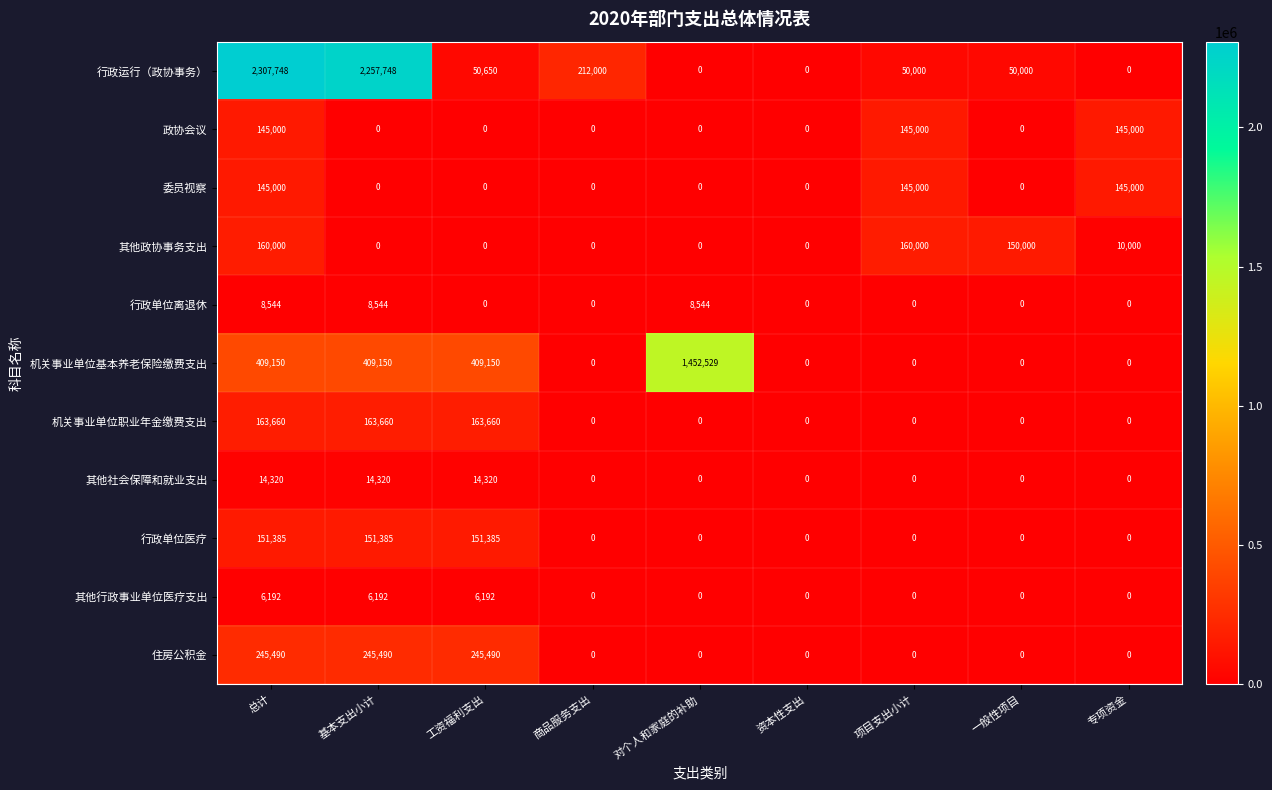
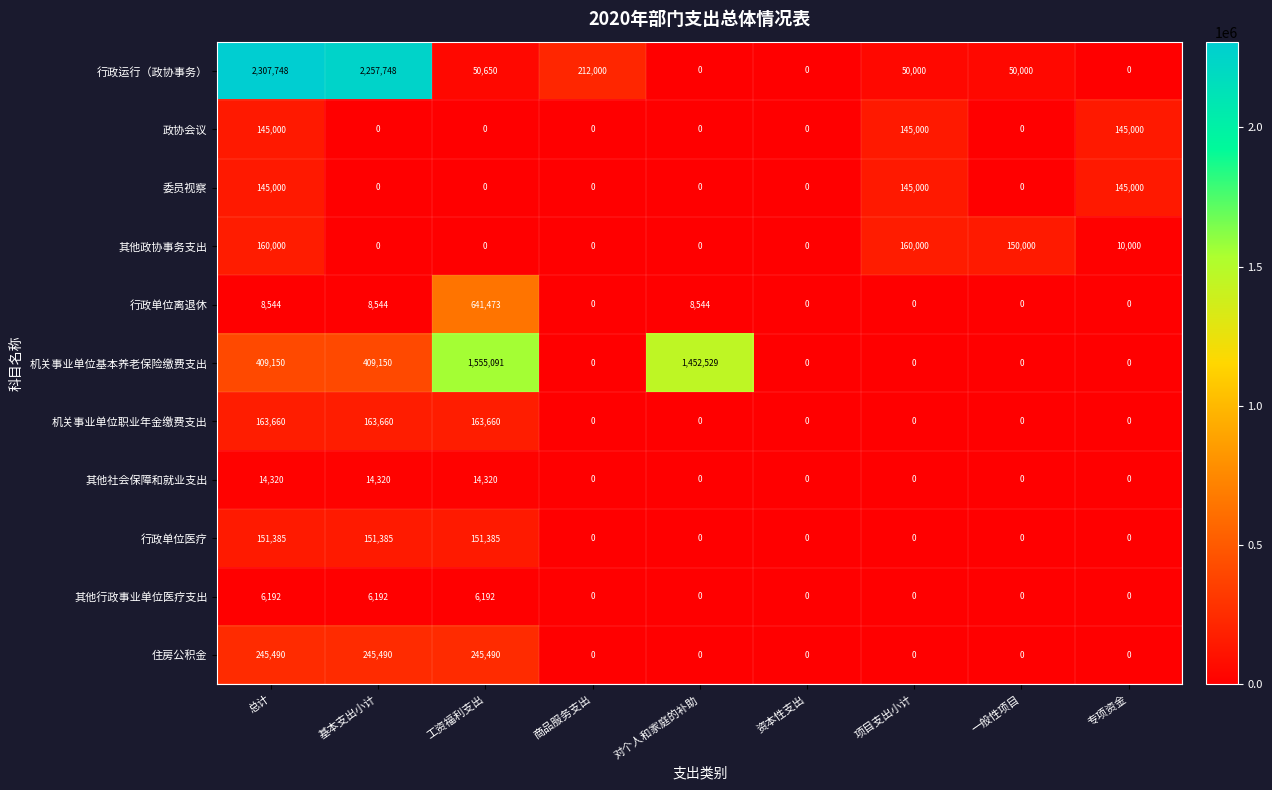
  {
    "行政运行（政协事务）": {
      "总计": "2,307,748",
      "基本支出小计": "2,257,748",
      "工资福利支出": "50,650",
      "商品服务支出": "212,000",
      "对个人和家庭的补助": "0",
      "资本性支出": "0",
      "项目支出小计": "50,000",
      "一般性项目": "50,000",
      "专项资金": "0"
    },
    "政协会议": {
      "总计": "145,000",
      "基本支出小计": "0",
      "工资福利支出": "0",
      "商品服务支出": "0",
      "对个人和家庭的补助": "0",
      "资本性支出": "0",
      "项目支出小计": "145,000",
      "一般性项目": "0",
      "专项资金": "145,000"
    },
    "委员视察": {
      "总计": "145,000",
      "基本支出小计": "0",
      "工资福利支出": "0",
      "商品服务支出": "0",
      "对个人和家庭的补助": "0",
      "资本性支出": "0",
      "项目支出小计": "145,000",
      "一般性项目": "0",
      "专项资金": "145,000"
    },
    "其他政协事务支出": {
      "总计": "160,000",
      "基本支出小计": "0",
      "工资福利支出": "0",
      "商品服务支出": "0",
      "对个人和家庭的补助": "0",
      "资本性支出": "0",
      "项目支出小计": "160,000",
      "一般性项目": "150,000",
      "专项资金": "10,000"
    },
    "行政单位离退休": {
      "总计": "8,544",
      "基本支出小计": "8,544",
-     "工资福利支出": "0",
+     "工资福利支出": "641,473",
      "商品服务支出": "0",
      "对个人和家庭的补助": "8,544",
      "资本性支出": "0",
      "项目支出小计": "0",
      "一般性项目": "0",
      "专项资金": "0"
    },
    "机关事业单位基本养老保险缴费支出": {
      "总计": "409,150",
      "基本支出小计": "409,150",
-     "工资福利支出": "409,150",
+     "工资福利支出": "1,555,091",
      "商品服务支出": "0",
      "对个人和家庭的补助": "1,452,529",
      "资本性支出": "0",
      "项目支出小计": "0",
      "一般性项目": "0",
      "专项资金": "0"
    },
    "机关事业单位职业年金缴费支出": {
      "总计": "163,660",
      "基本支出小计": "163,660",
      "工资福利支出": "163,660",
      "商品服务支出": "0",
      "对个人和家庭的补助": "0",
      "资本性支出": "0",
      "项目支出小计": "0",
      "一般性项目": "0",
      "专项资金": "0"
    },
    "其他社会保障和就业支出": {
      "总计": "14,320",
      "基本支出小计": "14,320",
      "工资福利支出": "14,320",
      "商品服务支出": "0",
      "对个人和家庭的补助": "0",
      "资本性支出": "0",
      "项目支出小计": "0",
      "一般性项目": "0",
      "专项资金": "0"
    },
    "行政单位医疗": {
      "总计": "151,385",
      "基本支出小计": "151,385",
      "工资福利支出": "151,385",
      "商品服务支出": "0",
      "对个人和家庭的补助": "0",
      "资本性支出": "0",
      "项目支出小计": "0",
      "一般性项目": "0",
      "专项资金": "0"
    },
    "其他行政事业单位医疗支出": {
      "总计": "6,192",
      "基本支出小计": "6,192",
      "工资福利支出": "6,192",
      "商品服务支出": "0",
      "对个人和家庭的补助": "0",
      "资本性支出": "0",
      "项目支出小计": "0",
      "一般性项目": "0",
      "专项资金": "0"
    },
    "住房公积金": {
      "总计": "245,490",
      "基本支出小计": "245,490",
      "工资福利支出": "245,490",
      "商品服务支出": "0",
      "对个人和家庭的补助": "0",
      "资本性支出": "0",
      "项目支出小计": "0",
      "一般性项目": "0",
      "专项资金": "0"
    }
  }
